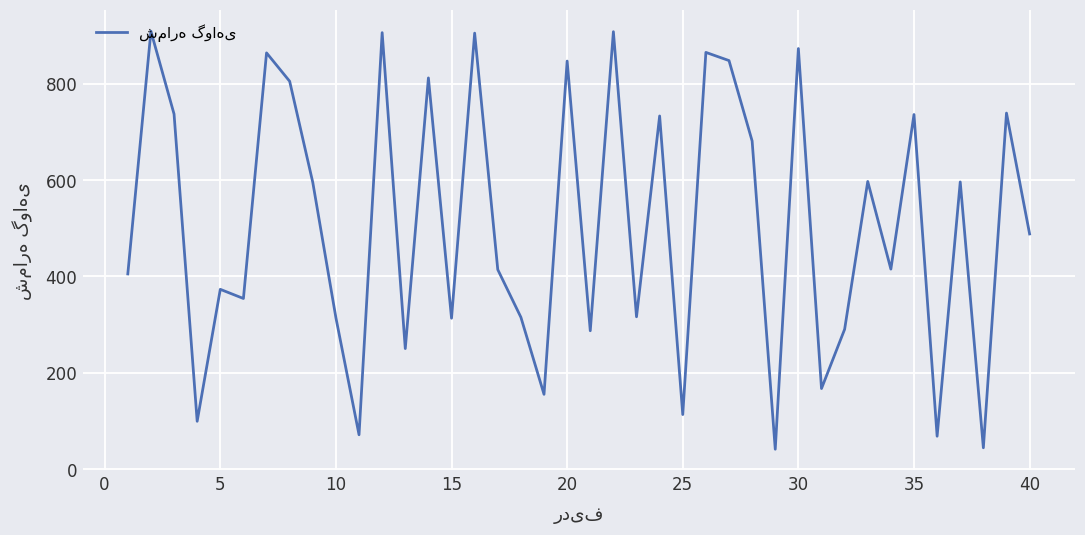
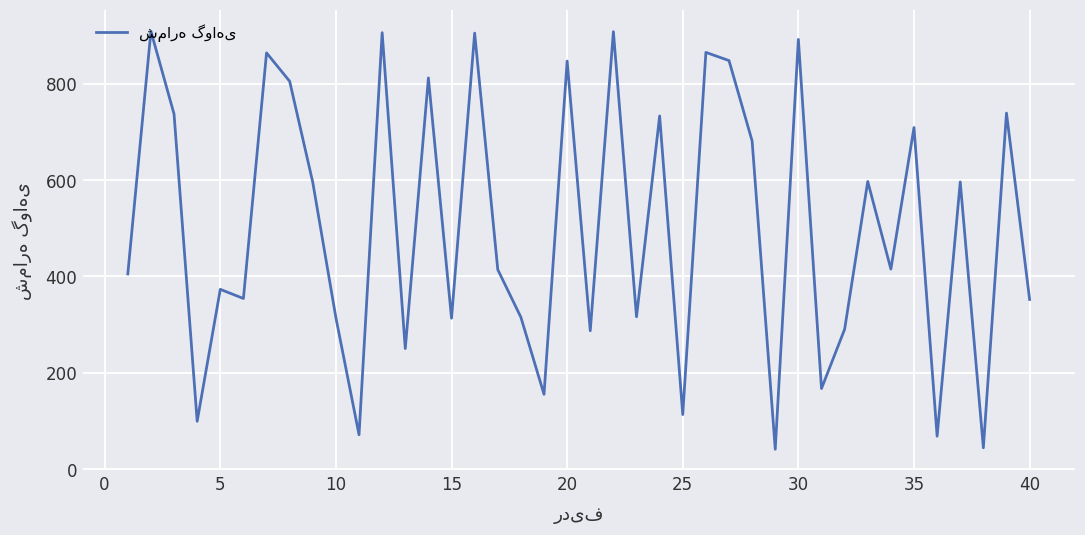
  {
    "5": 370,
    "10": 310,
    "15": 310,
    "20": 850,
    "25": 110,
-   "30": 870,
-   "35": 740,
-   "40": 490
+   "30": 890,
+   "35": 710,
+   "40": 350
  }
